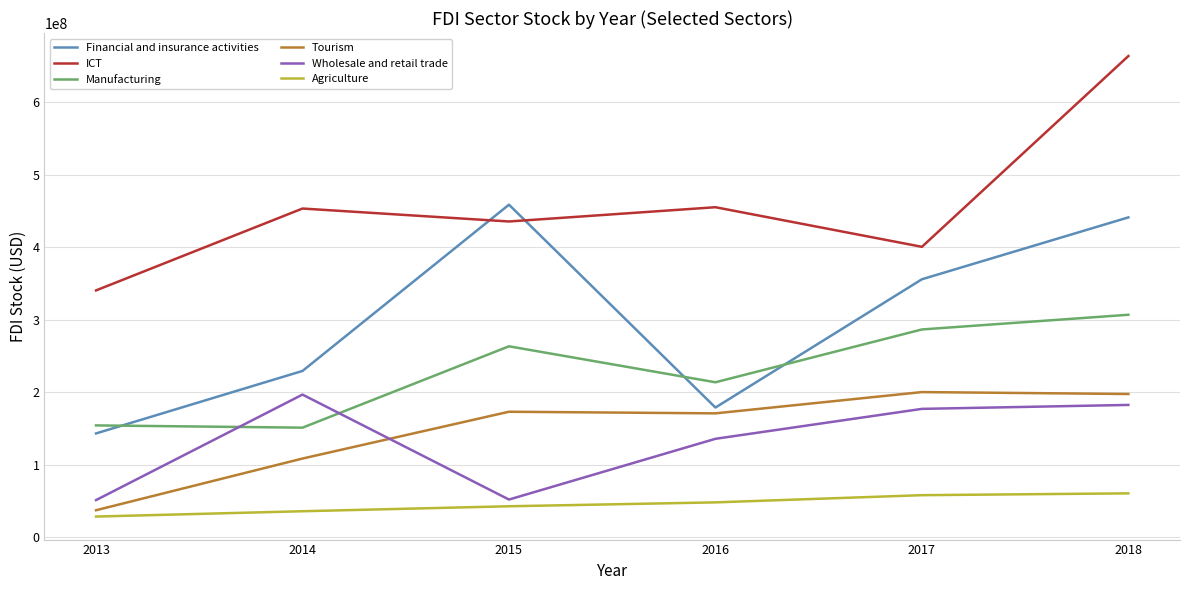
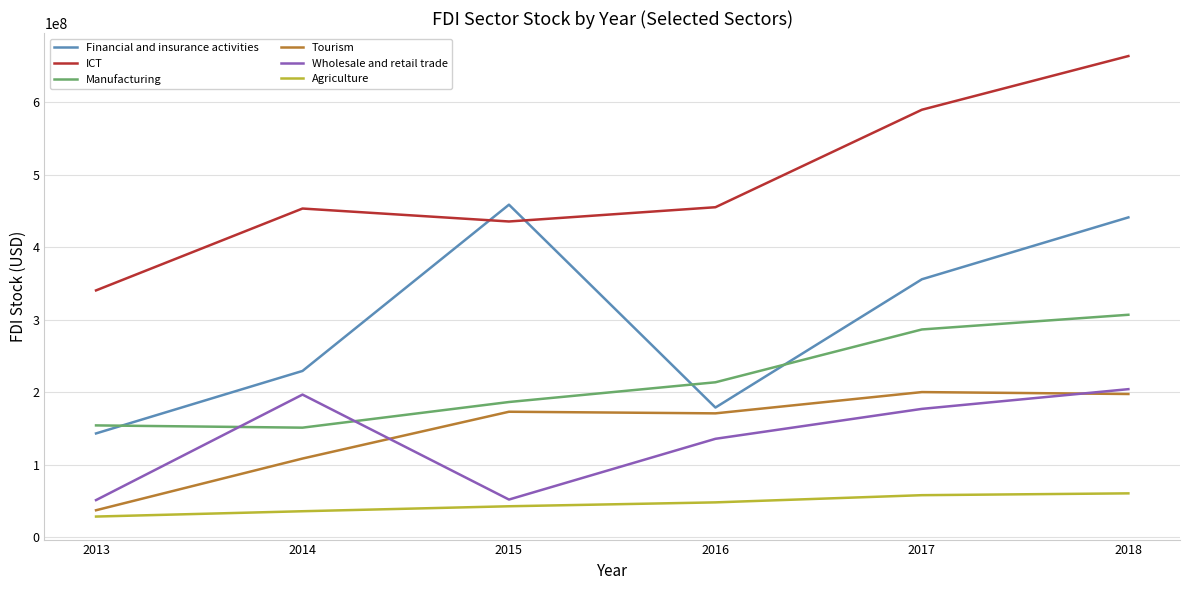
  {
    "Financial and insurance activities": {
      "2013": 140000000,
      "2014": 230000000,
      "2015": 460000000,
      "2016": 180000000,
      "2017": 360000000,
      "2018": 440000000
    },
    "ICT": {
      "2013": 340000000,
      "2014": 450000000,
      "2015": 440000000,
      "2016": 460000000,
-     "2017": 400000000,
+     "2017": 590000000,
      "2018": 660000000
    },
    "Manufacturing": {
      "2013": 150000000,
      "2014": 150000000,
-     "2015": 260000000,
+     "2015": 190000000,
      "2016": 210000000,
      "2017": 290000000,
      "2018": 310000000
    },
    "Wholesale and retail trade": {
      "2013": 50000000,
      "2014": 200000000,
      "2015": 50000000,
      "2016": 140000000,
      "2017": 180000000,
-     "2018": 180000000
+     "2018": 200000000
    }
  }
